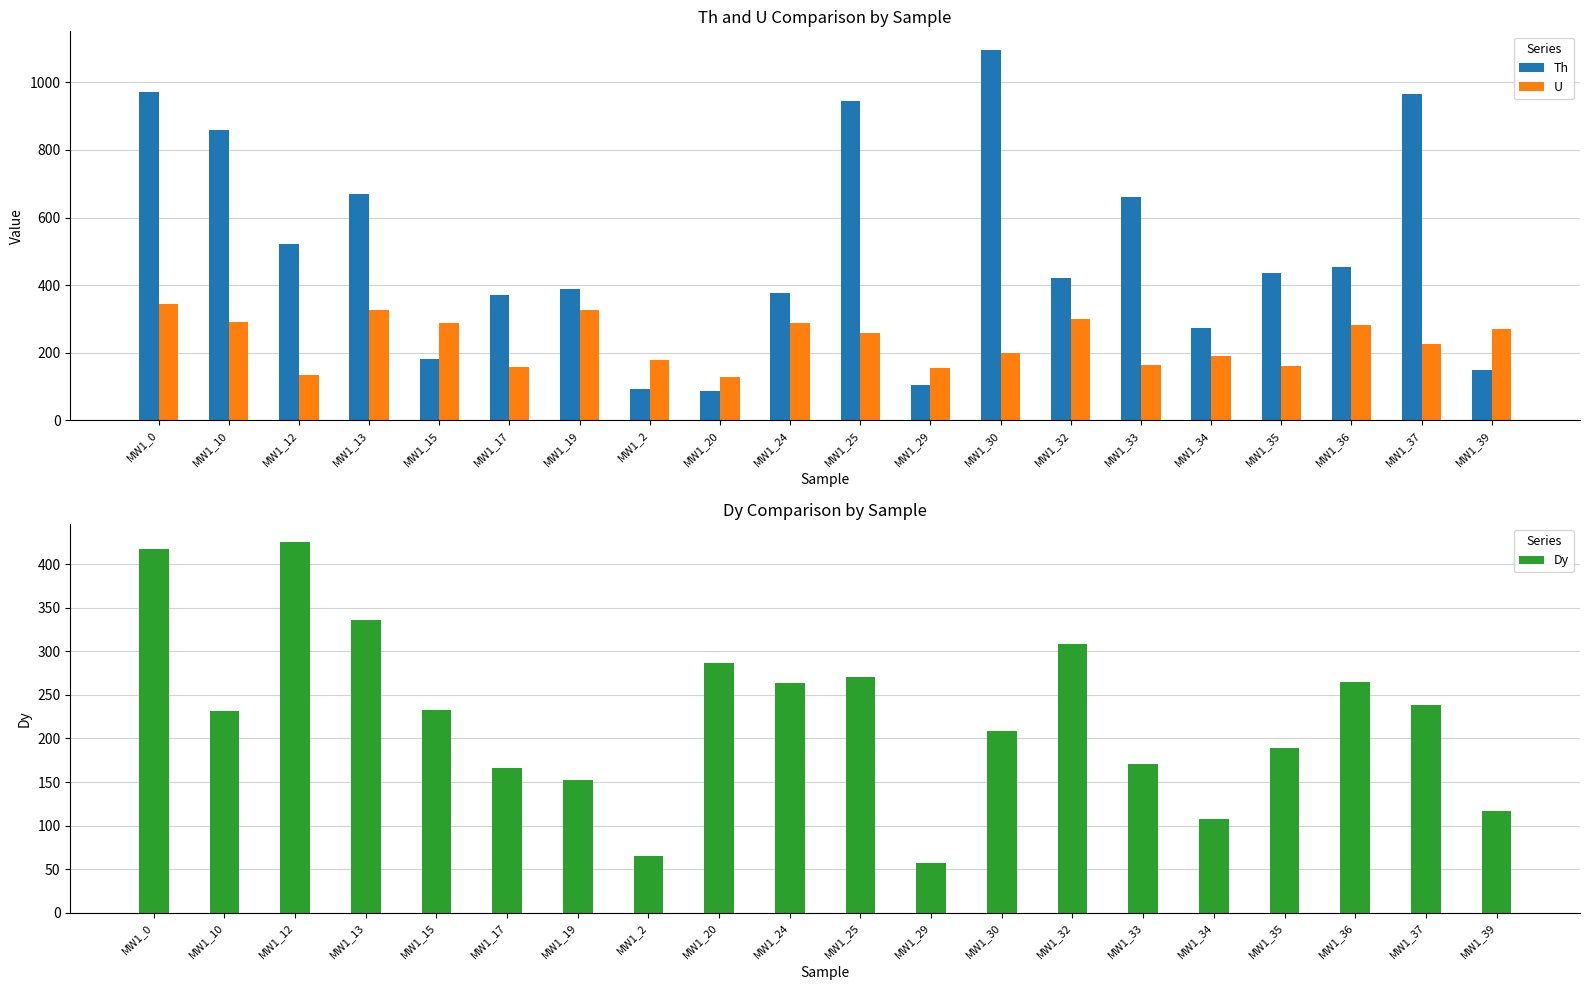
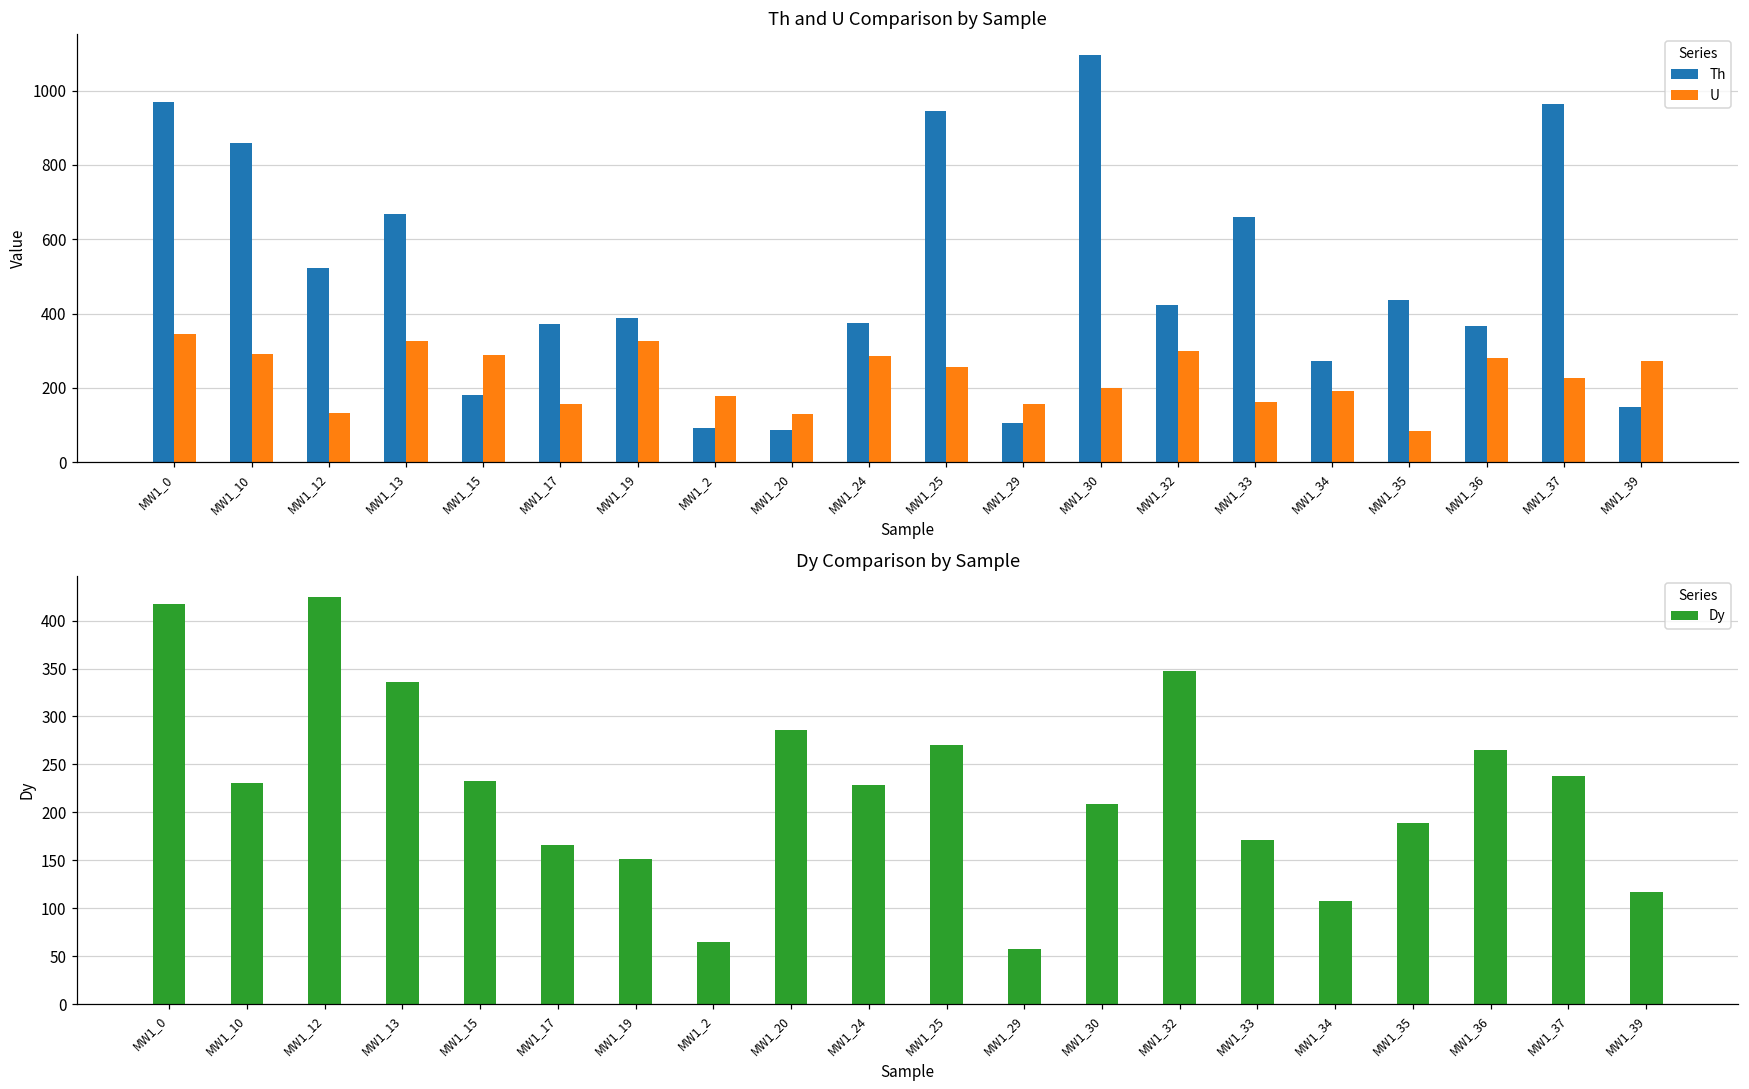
  {
    "Th and U Comparison by Sample": {
      "Th": {
        "MW1_0": 970,
        "MW1_10": 860,
        "MW1_12": 520,
        "MW1_13": 670,
        "MW1_15": 180,
        "MW1_17": 370,
        "MW1_19": 390,
        "MW1_2": 90,
        "MW1_20": 90,
        "MW1_24": 380,
        "MW1_25": 940,
        "MW1_29": 100,
        "MW1_30": 1100,
        "MW1_32": 420,
        "MW1_33": 660,
        "MW1_34": 270,
        "MW1_35": 440,
-       "MW1_36": 450,
+       "MW1_36": 370,
        "MW1_37": 970,
        "MW1_39": 150
      },
      "U": {
        "MW1_0": 340,
        "MW1_10": 290,
        "MW1_12": 130,
        "MW1_13": 330,
        "MW1_15": 290,
        "MW1_17": 160,
        "MW1_19": 330,
        "MW1_2": 180,
        "MW1_20": 130,
        "MW1_24": 290,
        "MW1_25": 260,
        "MW1_29": 160,
        "MW1_30": 200,
        "MW1_32": 300,
        "MW1_33": 160,
        "MW1_34": 190,
-       "MW1_35": 160,
+       "MW1_35": 80,
        "MW1_36": 280,
        "MW1_37": 230,
        "MW1_39": 270
      }
    },
    "Dy Comparison by Sample": {
      "MW1_0": 420,
      "MW1_10": 230,
      "MW1_12": 430,
      "MW1_13": 340,
      "MW1_15": 230,
      "MW1_17": 170,
      "MW1_19": 150,
      "MW1_2": 70,
      "MW1_20": 290,
-     "MW1_24": 260,
+     "MW1_24": 230,
      "MW1_25": 270,
      "MW1_29": 60,
      "MW1_30": 210,
-     "MW1_32": 310,
+     "MW1_32": 350,
      "MW1_33": 170,
      "MW1_34": 110,
      "MW1_35": 190,
      "MW1_36": 270,
      "MW1_37": 240,
      "MW1_39": 120
    }
  }
